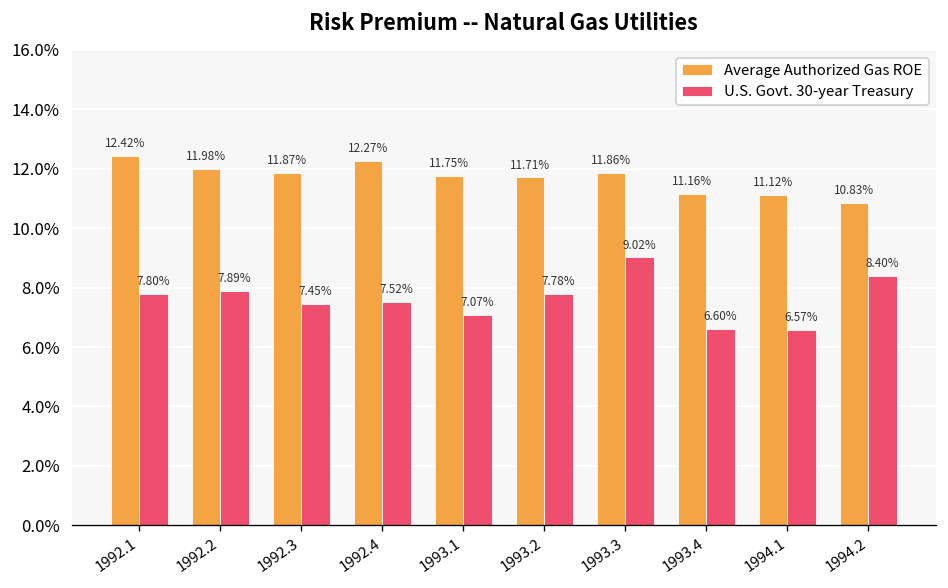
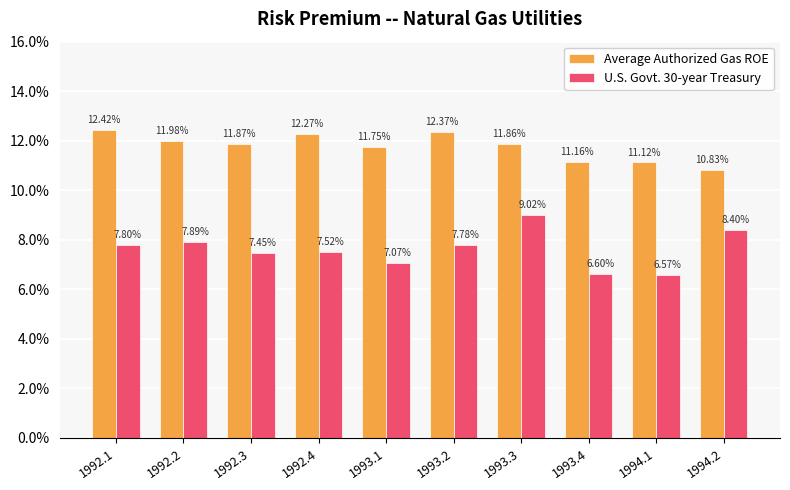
  {
    "Average Authorized Gas ROE": {
      "1992.1": "12.42%",
      "1992.2": "11.98%",
      "1992.3": "11.87%",
      "1992.4": "12.27%",
      "1993.1": "11.75%",
-     "1993.2": "11.71%",
+     "1993.2": "12.37%",
      "1993.3": "11.86%",
      "1993.4": "11.16%",
      "1994.1": "11.12%",
      "1994.2": "10.83%"
    },
    "U.S. Govt. 30-year Treasury": {
      "1992.1": "7.80%",
      "1992.2": "7.89%",
      "1992.3": "7.45%",
      "1992.4": "7.52%",
      "1993.1": "7.07%",
      "1993.2": "7.78%",
      "1993.3": "9.02%",
      "1993.4": "6.60%",
      "1994.1": "6.57%",
      "1994.2": "8.40%"
    }
  }
